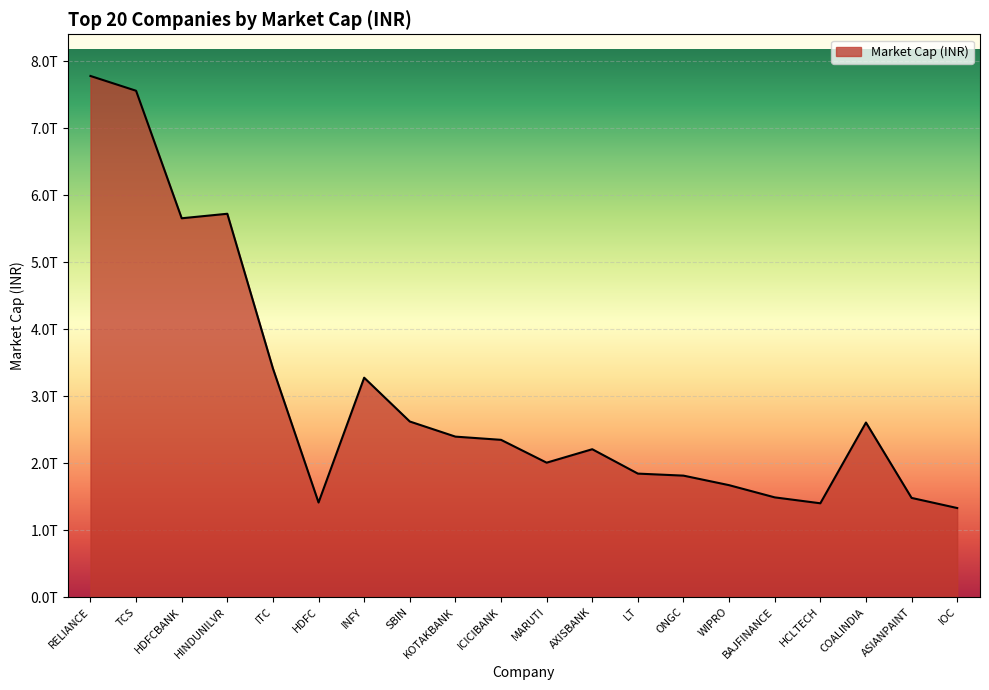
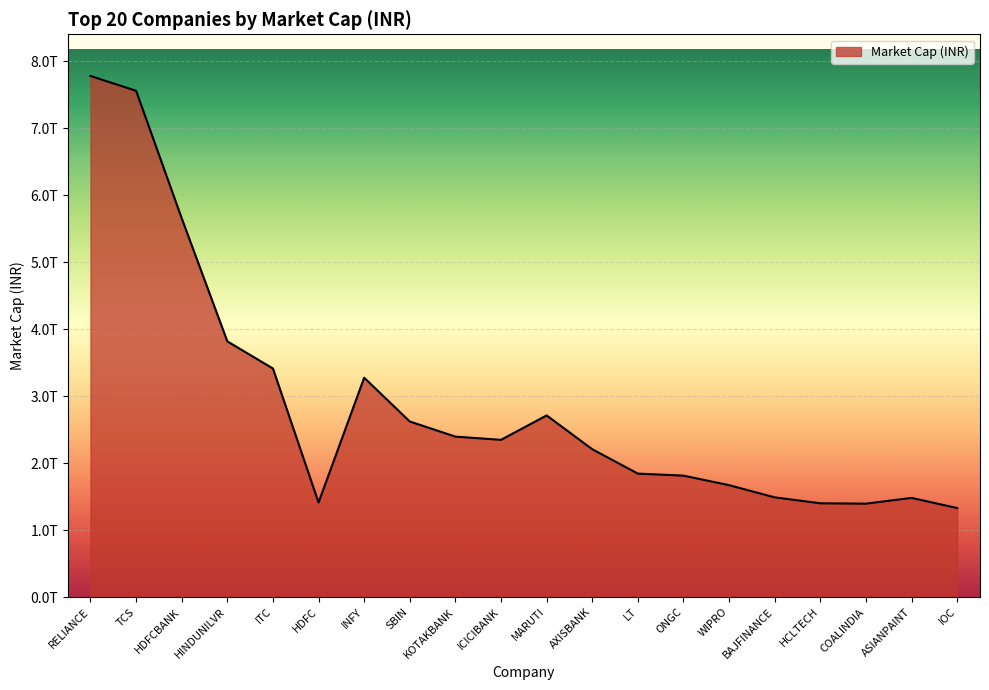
  {
    "RELIANCE": "7.8T",
    "TCS": "7.6T",
    "HDFCBANK": "5.7T",
-   "HINDUNILVR": "5.7T",
+   "HINDUNILVR": "3.8T",
    "ITC": "3.4T",
    "HDFC": "1.4T",
    "INFY": "3.3T",
    "SBIN": "2.6T",
    "KOTAKBANK": "2.4T",
    "ICICIBANK": "2.3T",
-   "MARUTI": "2.0T",
+   "MARUTI": "2.7T",
    "AXISBANK": "2.2T",
    "LT": "1.8T",
    "ONGC": "1.8T",
    "WIPRO": "1.7T",
    "BAJFINANCE": "1.5T",
    "HCLTECH": "1.4T",
-   "COALINDIA": "2.6T",
+   "COALINDIA": "1.4T",
    "ASIANPAINT": "1.5T",
    "IOC": "1.3T"
  }
